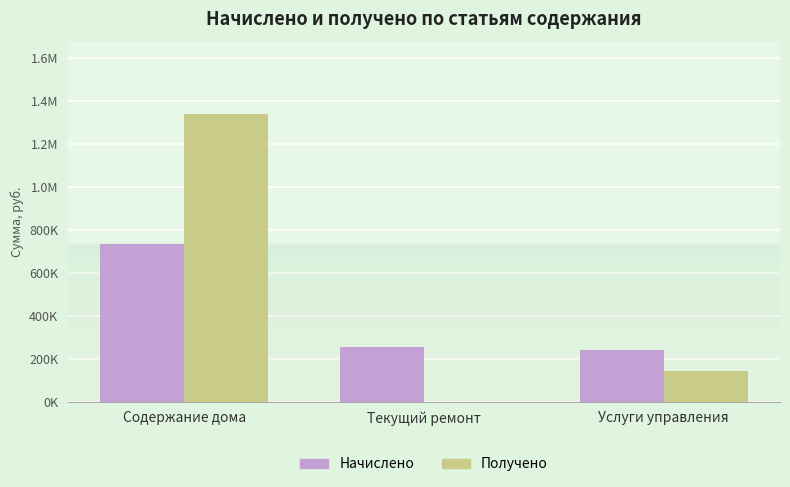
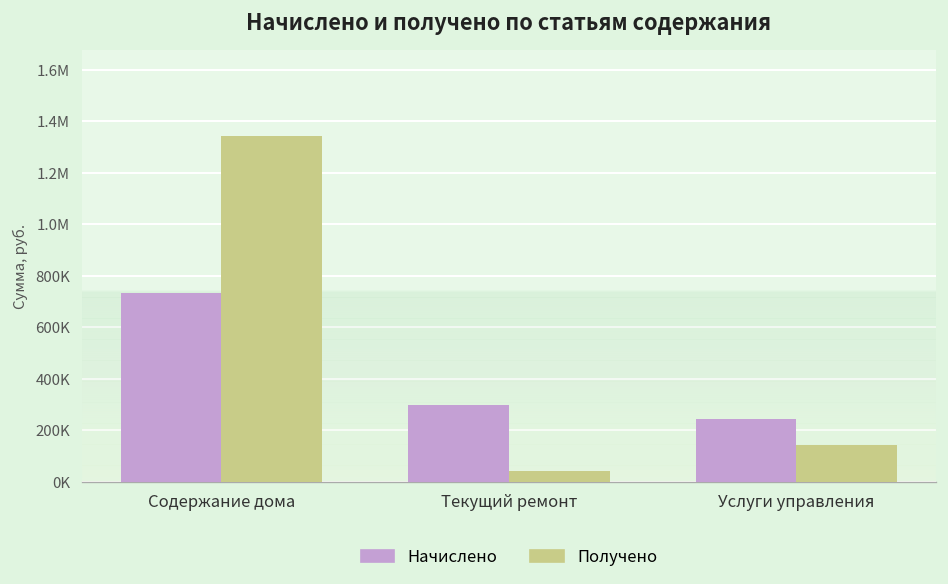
  {
    "Начислено": {
      "Содержание дома": 730000,
-     "Текущий ремонт": 260000,
+     "Текущий ремонт": 300000,
      "Услуги управления": 240000
    },
    "Получено": {
      "Содержание дома": 1340000,
-     "Текущий ремонт": 0,
+     "Текущий ремонт": 40000,
      "Услуги управления": 140000
    }
  }
